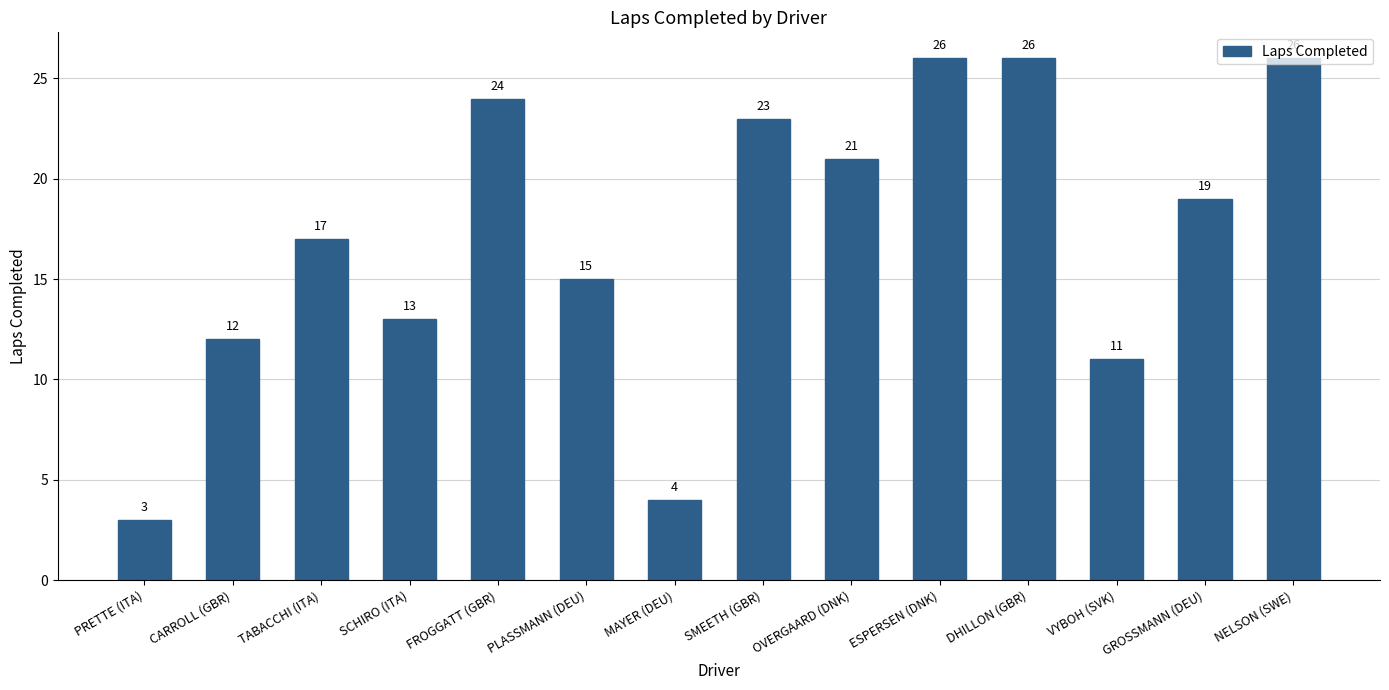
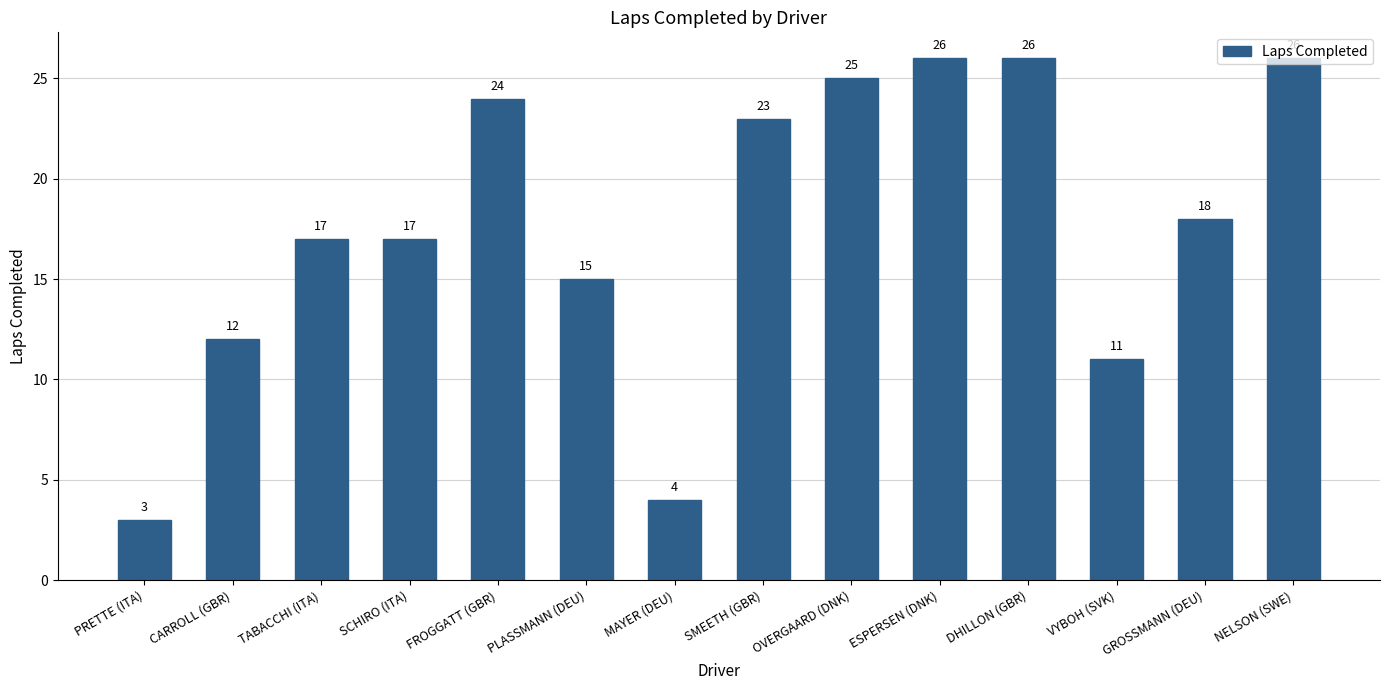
  {
    "PRETTE (ITA)": 3,
    "CARROLL (GBR)": 12,
    "TABACCHI (ITA)": 17,
-   "SCHIRO (ITA)": 13,
+   "SCHIRO (ITA)": 17,
    "FROGGATT (GBR)": 24,
    "PLASSMANN (DEU)": 15,
    "MAYER (DEU)": 4,
    "SMEETH (GBR)": 23,
-   "OVERGAARD (DNK)": 21,
+   "OVERGAARD (DNK)": 25,
    "ESPERSEN (DNK)": 26,
    "DHILLON (GBR)": 26,
    "VYBOH (SVK)": 11,
-   "GROSSMANN (DEU)": 19
+   "GROSSMANN (DEU)": 18
  }
